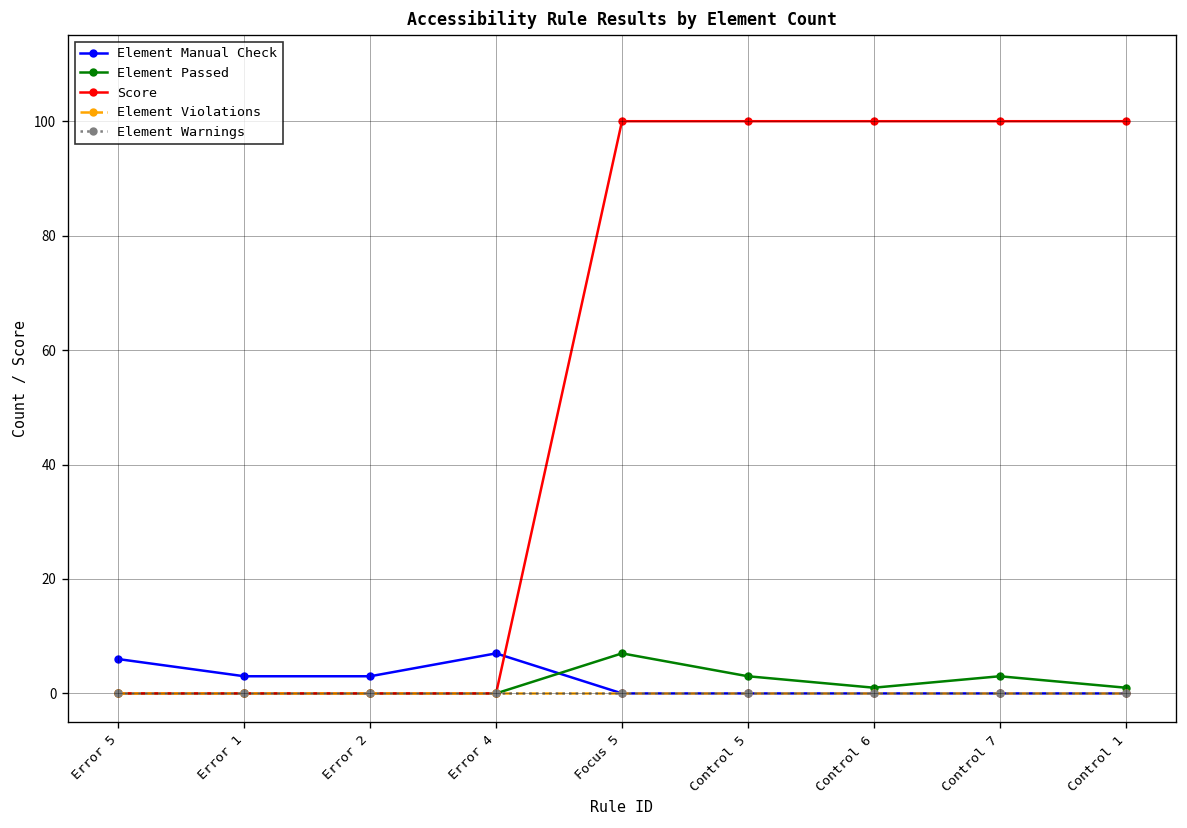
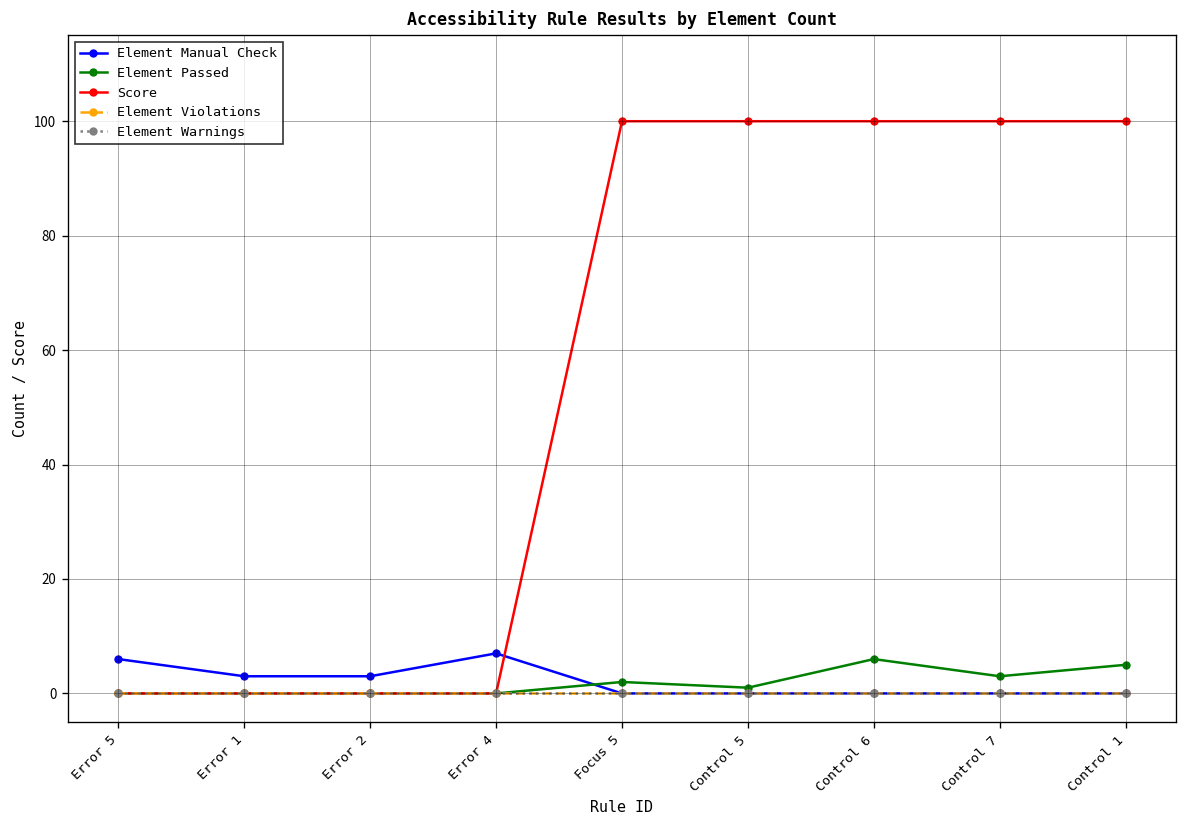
  {
    "Element Manual Check": {
      "Error 5": 6,
      "Error 1": 3,
      "Error 2": 3,
      "Error 4": 7
    },
    "Element Passed": {
-     "Focus 5": 7,
-     "Control 5": 3,
-     "Control 6": 1,
+     "Focus 5": 2,
+     "Control 5": 1,
+     "Control 6": 6,
      "Control 7": 3,
-     "Control 1": 1
+     "Control 1": 5
    },
    "Score": {
      "Focus 5": 100,
      "Control 5": 100,
      "Control 6": 100,
      "Control 7": 100,
      "Control 1": 100
    }
  }
